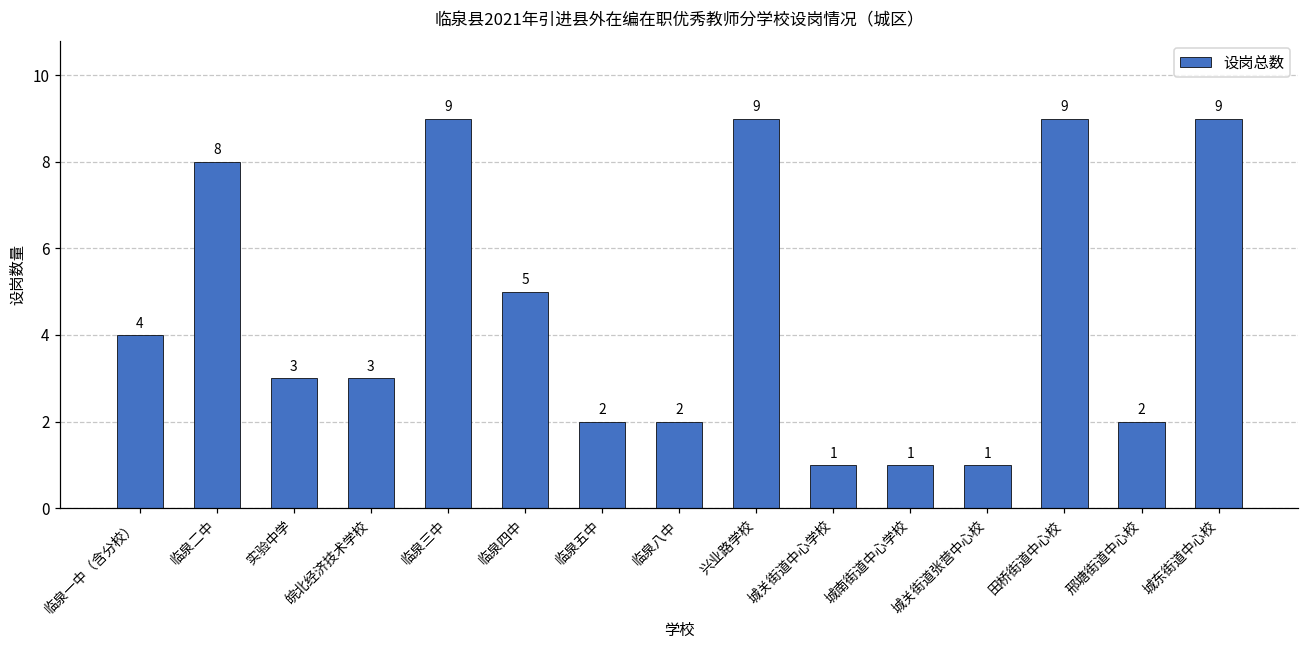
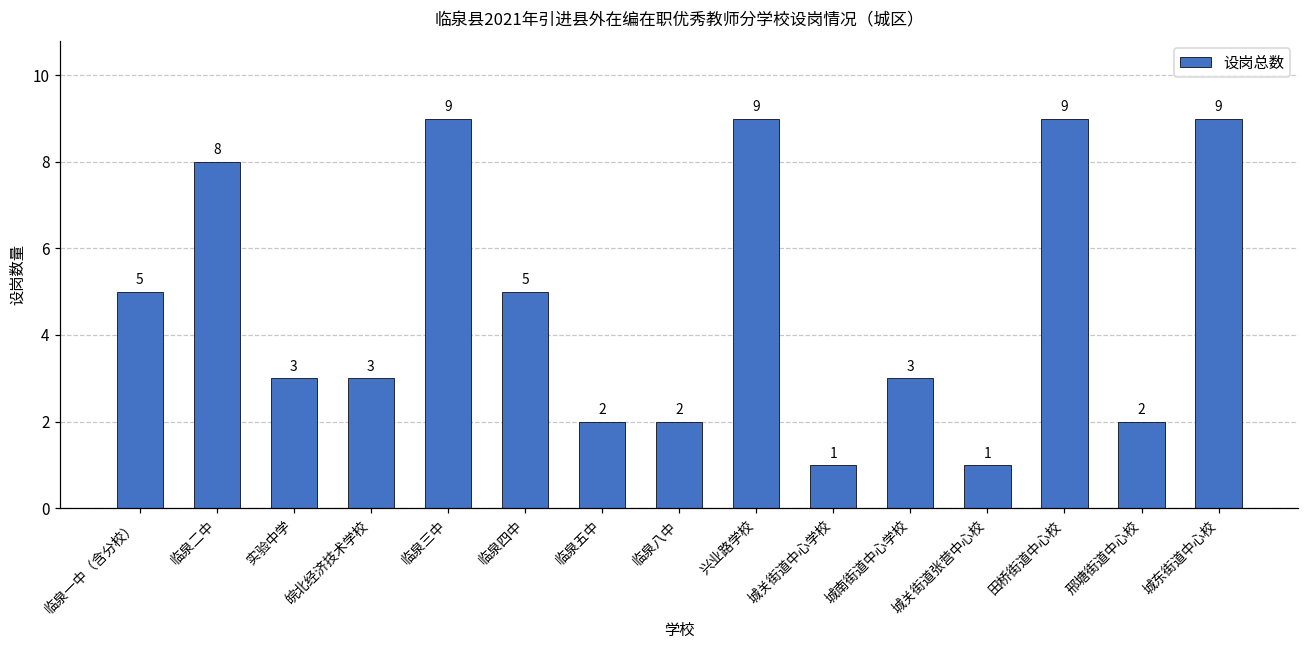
  {
-   "临泉一中（含分校）": 4,
+   "临泉一中（含分校）": 5,
    "临泉二中": 8,
    "实验中学": 3,
    "皖北经济技术学校": 3,
    "临泉三中": 9,
    "临泉四中": 5,
    "临泉五中": 2,
    "临泉八中": 2,
    "兴业路学校": 9,
    "城关街道中心学校": 1,
-   "城南街道中心学校": 1,
+   "城南街道中心学校": 3,
    "城关街道张营中心校": 1,
    "田桥街道中心校": 9,
    "邢塘街道中心校": 2,
    "城东街道中心校": 9
  }
